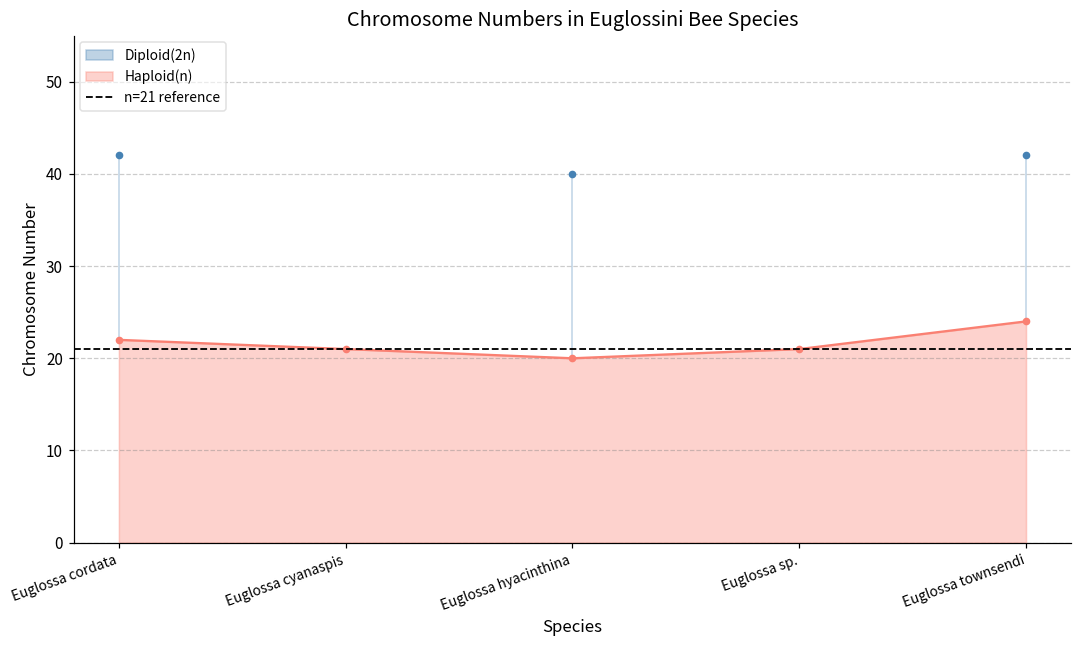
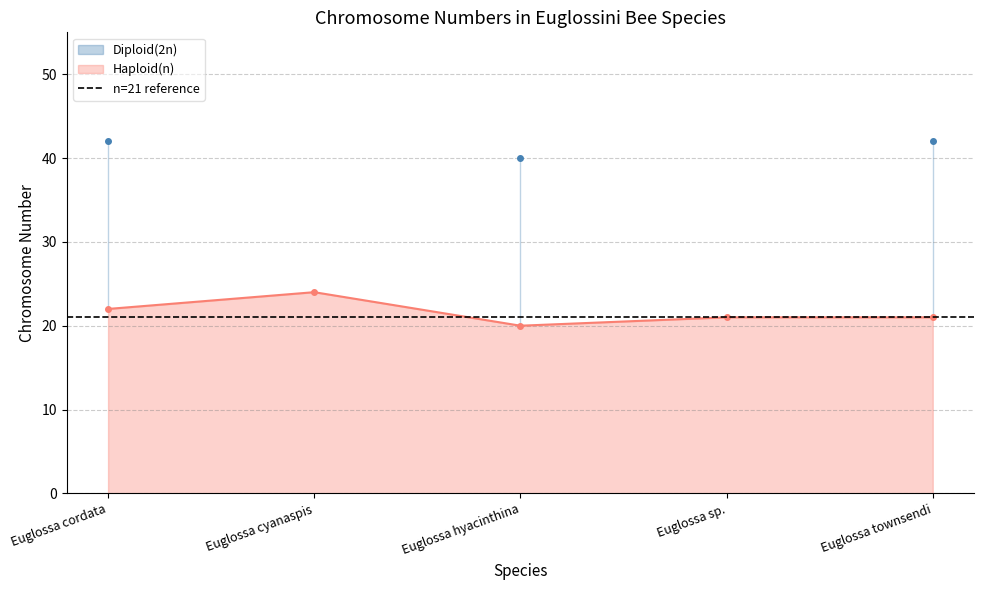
  {
    "Haploid(n)": {
      "Euglossa cordata": 22,
-     "Euglossa cyanaspis": 21,
+     "Euglossa cyanaspis": 24,
      "Euglossa hyacinthina": 20,
      "Euglossa sp.": 21,
-     "Euglossa townsendi": 24
+     "Euglossa townsendi": 21
    }
  }
